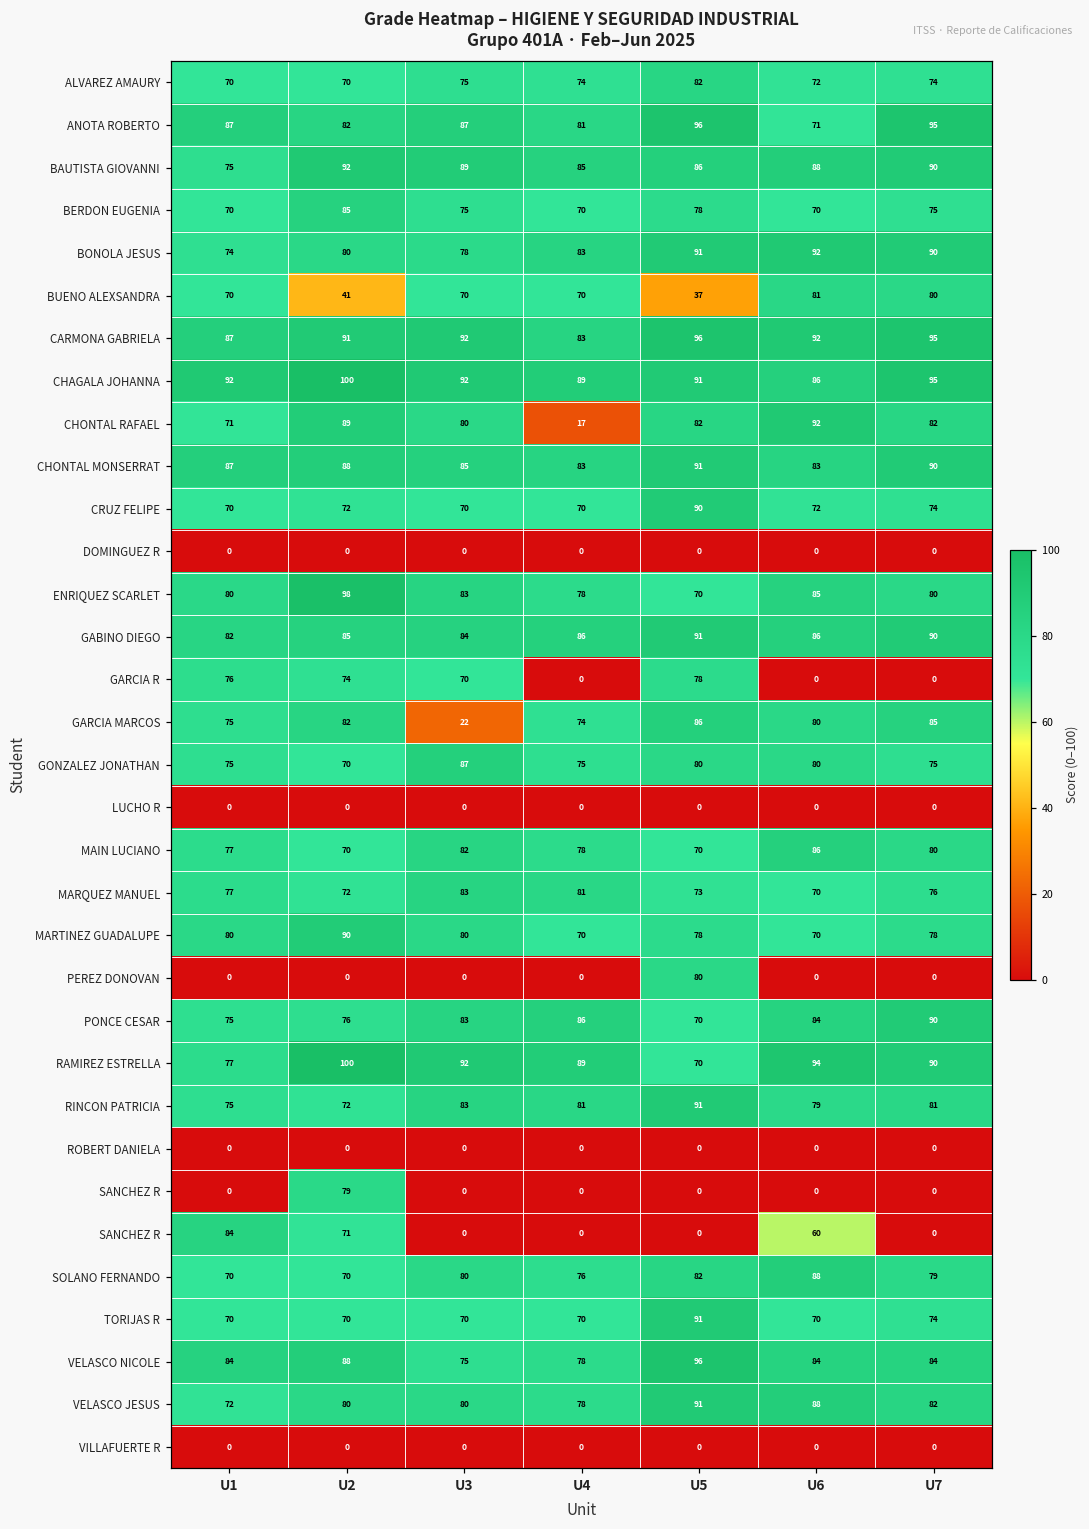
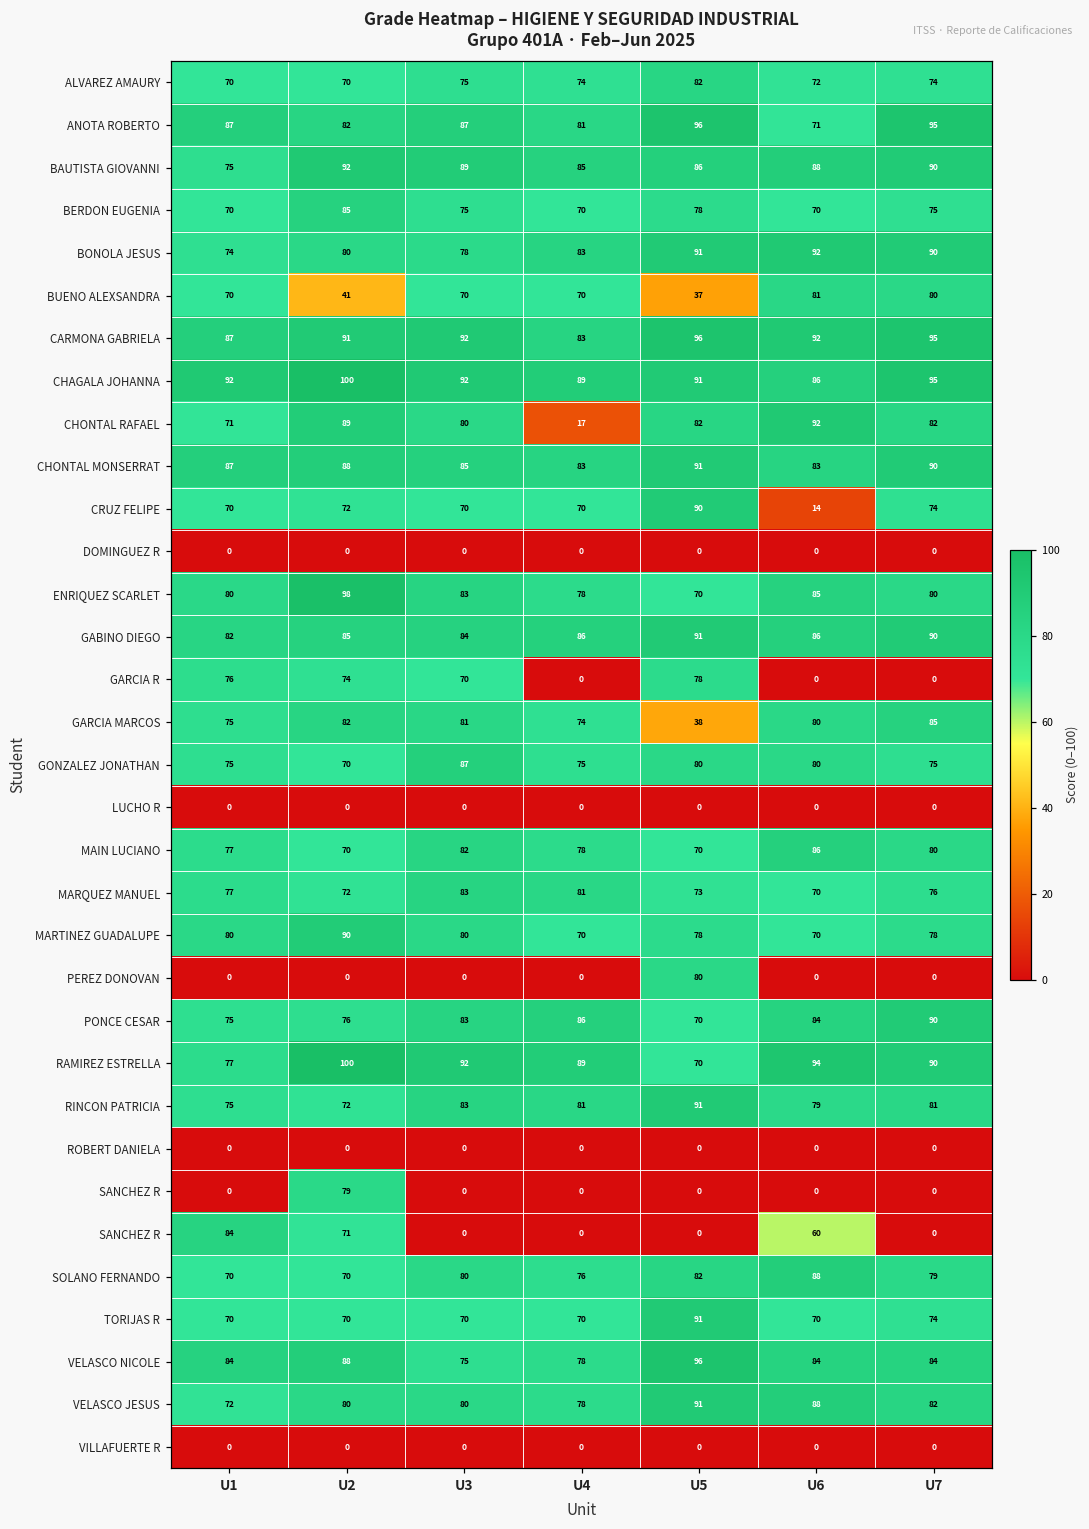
  {
    "CRUZ FELIPE": {
      "U1": 70,
      "U2": 72,
      "U3": 70,
      "U4": 70,
      "U5": 90,
-     "U6": 72,
+     "U6": 14,
      "U7": 74
    },
    "GARCIA MARCOS": {
      "U1": 75,
      "U2": 82,
-     "U3": 22,
+     "U3": 81,
      "U4": 74,
-     "U5": 86,
+     "U5": 38,
      "U6": 80,
      "U7": 85
    }
  }
